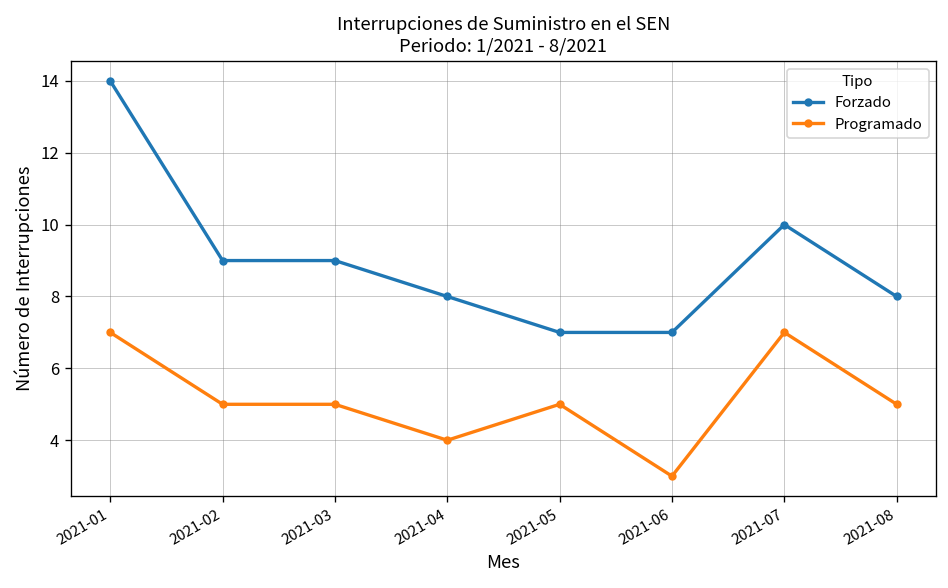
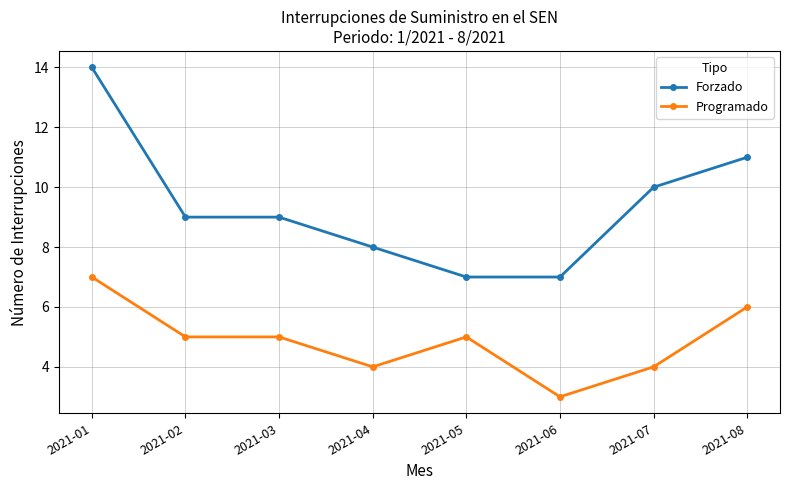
  {
    "Forzado": {
      "2021-01": 14,
      "2021-02": 9,
      "2021-03": 9,
      "2021-04": 8,
      "2021-05": 7,
      "2021-06": 7,
      "2021-07": 10,
-     "2021-08": 8
+     "2021-08": 11
    },
    "Programado": {
      "2021-01": 7,
      "2021-02": 5,
      "2021-03": 5,
      "2021-04": 4,
      "2021-05": 5,
      "2021-06": 3,
-     "2021-07": 7,
-     "2021-08": 5
+     "2021-07": 4,
+     "2021-08": 6
    }
  }
